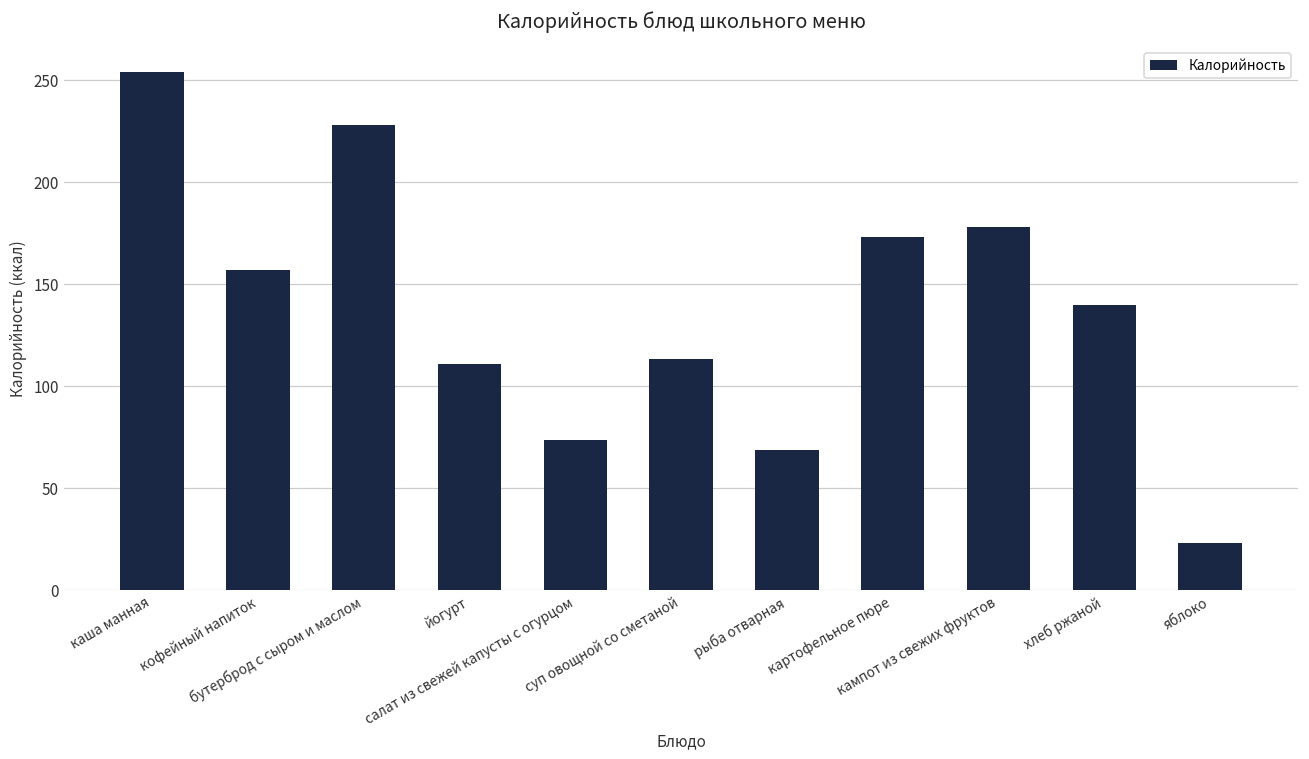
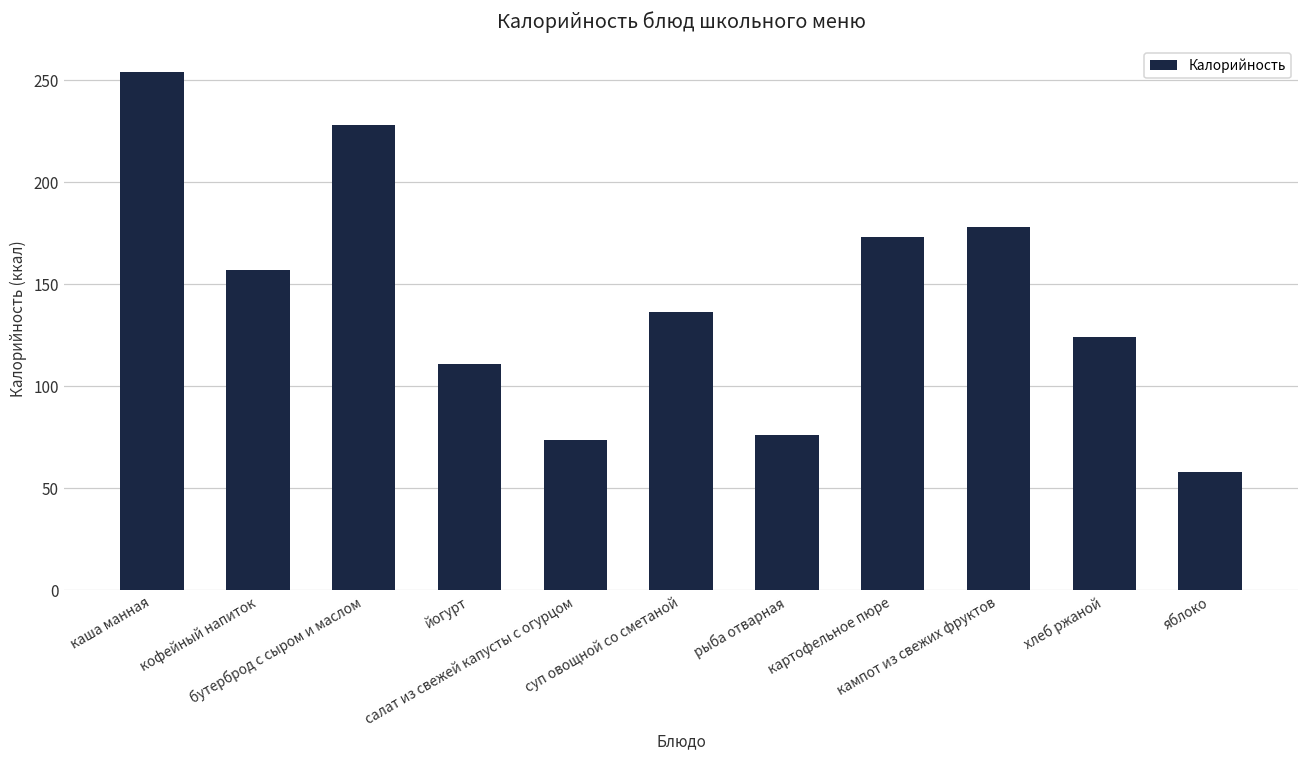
  {
    "каша манная": 254,
    "кофейный напиток": 157,
    "бутерброд с сыром и маслом": 228,
    "йогурт": 111,
    "салат из свежей капусты с огурцом": 74,
-   "суп овощной со сметаной": 114,
-   "рыба отварная": 69,
+   "суп овощной со сметаной": 137,
+   "рыба отварная": 76,
    "картофельное пюре": 173,
    "кампот из свежих фруктов": 178,
-   "хлеб ржаной": 140,
-   "яблоко": 23
+   "хлеб ржаной": 124,
+   "яблоко": 58
  }
